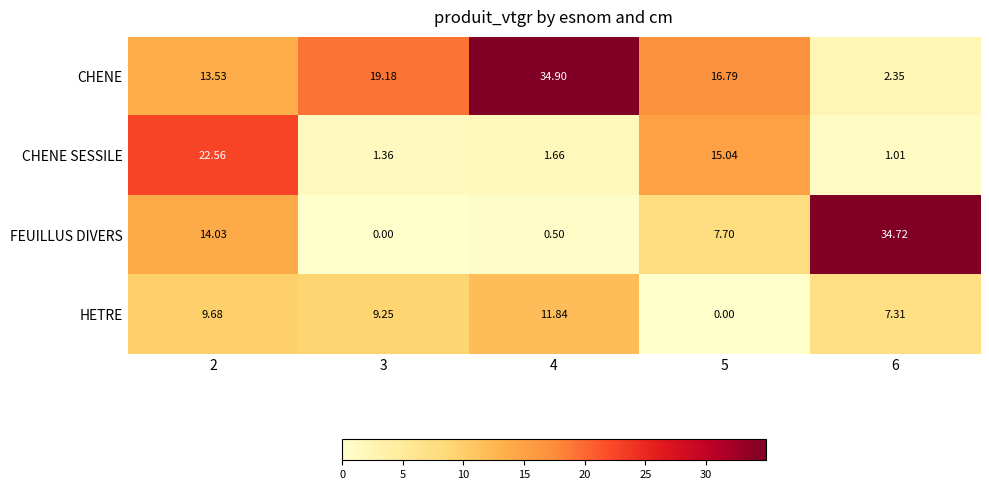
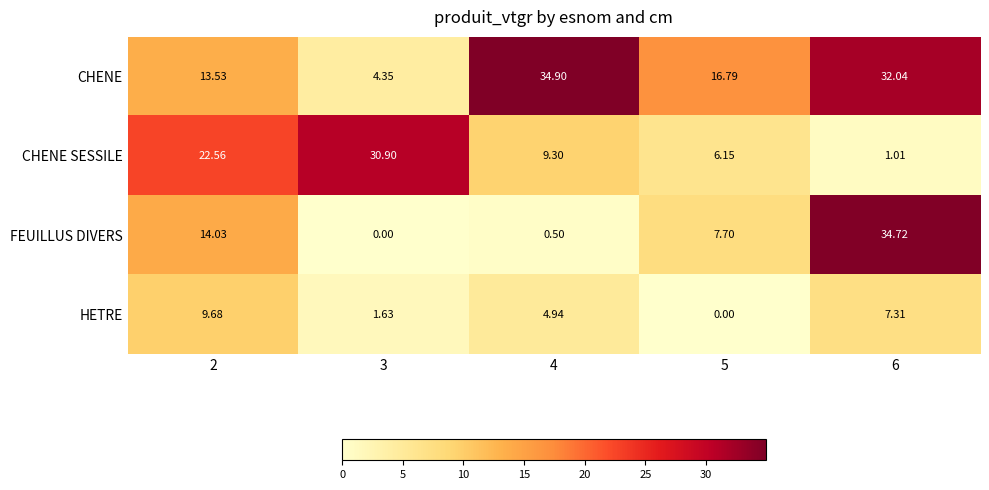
  {
    "CHENE": {
      "2": 13.53,
-     "3": 19.18,
+     "3": 4.35,
      "4": 34.90,
      "5": 16.79,
-     "6": 2.35
+     "6": 32.04
    },
    "CHENE SESSILE": {
      "2": 22.56,
-     "3": 1.36,
-     "4": 1.66,
-     "5": 15.04,
+     "3": 30.90,
+     "4": 9.30,
+     "5": 6.15,
      "6": 1.01
    },
    "FEUILLUS DIVERS": {
      "2": 14.03,
      "3": 0.00,
      "4": 0.50,
      "5": 7.70,
      "6": 34.72
    },
    "HETRE": {
      "2": 9.68,
-     "3": 9.25,
-     "4": 11.84,
+     "3": 1.63,
+     "4": 4.94,
      "5": 0.00,
      "6": 7.31
    }
  }
